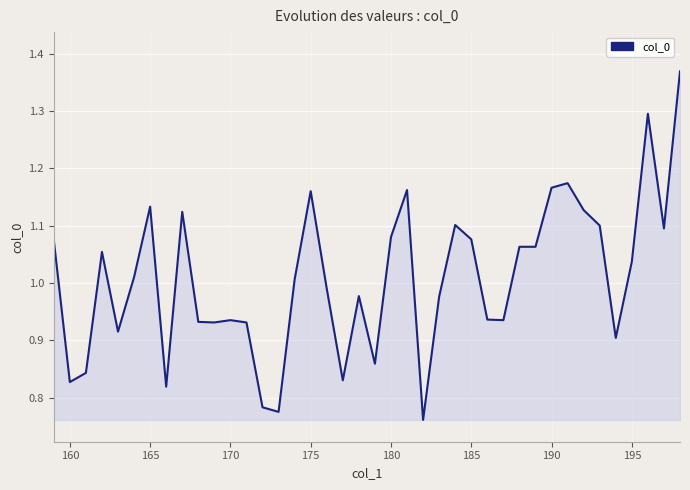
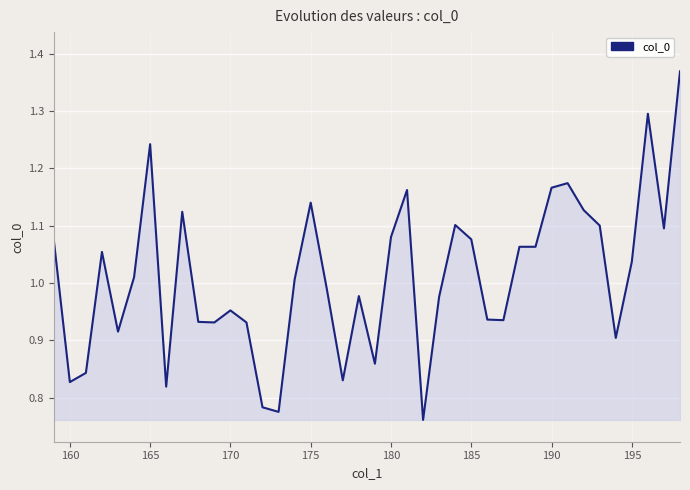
  {
    "160": 0.83,
-   "165": 1.13,
-   "170": 0.94,
-   "175": 1.16,
+   "165": 1.24,
+   "170": 0.95,
+   "175": 1.14,
    "180": 1.08,
    "185": 1.08,
    "190": 1.17,
    "195": 1.04
  }
